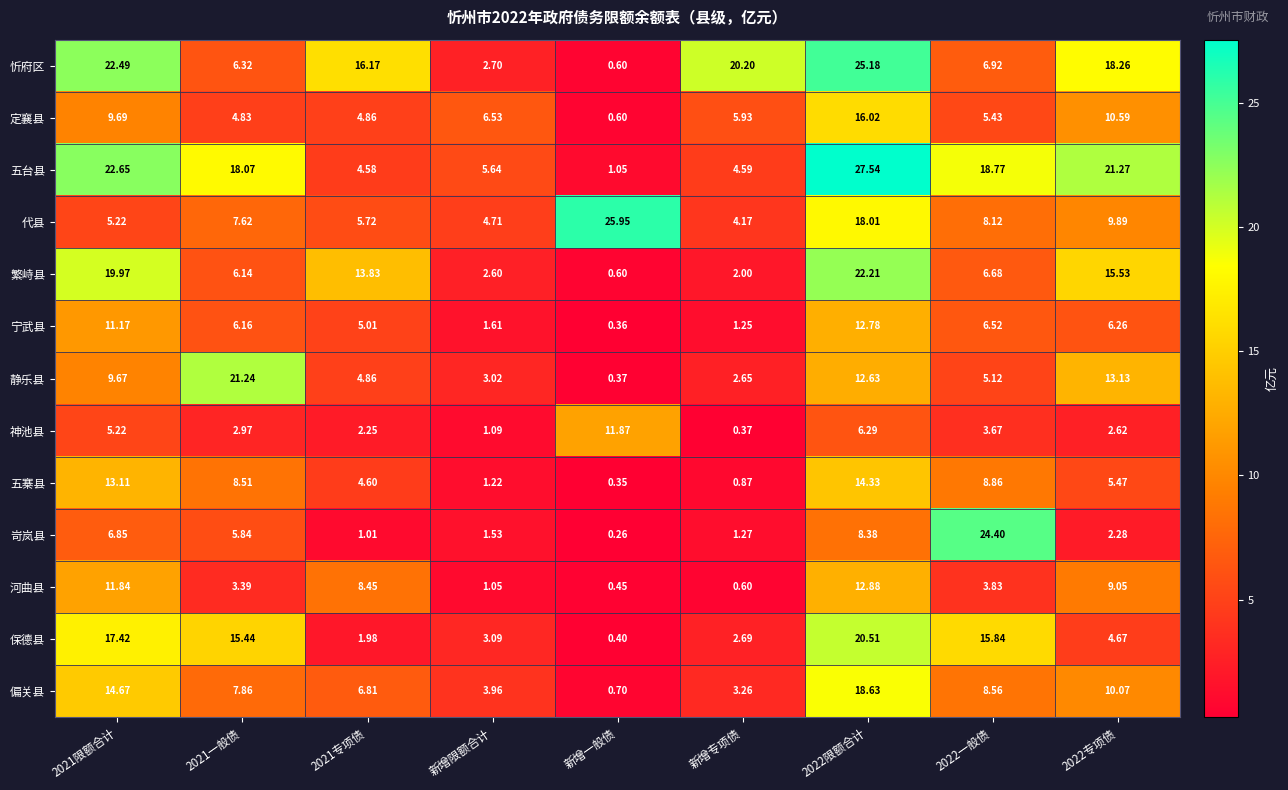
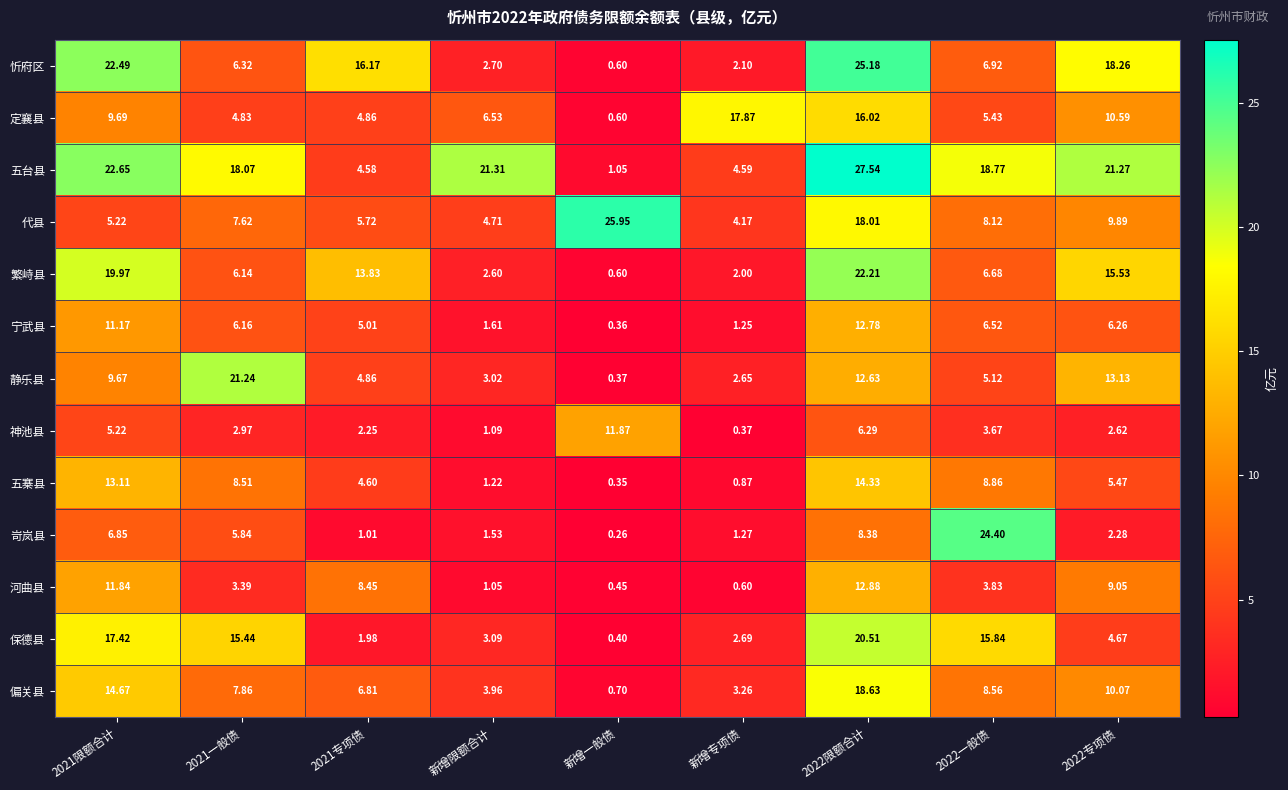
  {
    "忻府区": {
      "2021限额合计": 22.49,
      "2021一般债": 6.32,
      "2021专项债": 16.17,
      "新增限额合计": 2.70,
      "新增一般债": 0.60,
-     "新增专项债": 20.20,
+     "新增专项债": 2.10,
      "2022限额合计": 25.18,
      "2022一般债": 6.92,
      "2022专项债": 18.26
    },
    "定襄县": {
      "2021限额合计": 9.69,
      "2021一般债": 4.83,
      "2021专项债": 4.86,
      "新增限额合计": 6.53,
      "新增一般债": 0.60,
-     "新增专项债": 5.93,
+     "新增专项债": 17.87,
      "2022限额合计": 16.02,
      "2022一般债": 5.43,
      "2022专项债": 10.59
    },
    "五台县": {
      "2021限额合计": 22.65,
      "2021一般债": 18.07,
      "2021专项债": 4.58,
-     "新增限额合计": 5.64,
+     "新增限额合计": 21.31,
      "新增一般债": 1.05,
      "新增专项债": 4.59,
      "2022限额合计": 27.54,
      "2022一般债": 18.77,
      "2022专项债": 21.27
    },
    "代县": {
      "2021限额合计": 5.22,
      "2021一般债": 7.62,
      "2021专项债": 5.72,
      "新增限额合计": 4.71,
      "新增一般债": 25.95,
      "新增专项债": 4.17,
      "2022限额合计": 18.01,
      "2022一般债": 8.12,
      "2022专项债": 9.89
    },
    "繁峙县": {
      "2021限额合计": 19.97,
      "2021一般债": 6.14,
      "2021专项债": 13.83,
      "新增限额合计": 2.60,
      "新增一般债": 0.60,
      "新增专项债": 2.00,
      "2022限额合计": 22.21,
      "2022一般债": 6.68,
      "2022专项债": 15.53
    },
    "宁武县": {
      "2021限额合计": 11.17,
      "2021一般债": 6.16,
      "2021专项债": 5.01,
      "新增限额合计": 1.61,
      "新增一般债": 0.36,
      "新增专项债": 1.25,
      "2022限额合计": 12.78,
      "2022一般债": 6.52,
      "2022专项债": 6.26
    },
    "静乐县": {
      "2021限额合计": 9.67,
      "2021一般债": 21.24,
      "2021专项债": 4.86,
      "新增限额合计": 3.02,
      "新增一般债": 0.37,
      "新增专项债": 2.65,
      "2022限额合计": 12.63,
      "2022一般债": 5.12,
      "2022专项债": 13.13
    },
    "神池县": {
      "2021限额合计": 5.22,
      "2021一般债": 2.97,
      "2021专项债": 2.25,
      "新增限额合计": 1.09,
      "新增一般债": 11.87,
      "新增专项债": 0.37,
      "2022限额合计": 6.29,
      "2022一般债": 3.67,
      "2022专项债": 2.62
    },
    "五寨县": {
      "2021限额合计": 13.11,
      "2021一般债": 8.51,
      "2021专项债": 4.60,
      "新增限额合计": 1.22,
      "新增一般债": 0.35,
      "新增专项债": 0.87,
      "2022限额合计": 14.33,
      "2022一般债": 8.86,
      "2022专项债": 5.47
    },
    "岢岚县": {
      "2021限额合计": 6.85,
      "2021一般债": 5.84,
      "2021专项债": 1.01,
      "新增限额合计": 1.53,
      "新增一般债": 0.26,
      "新增专项债": 1.27,
      "2022限额合计": 8.38,
      "2022一般债": 24.40,
      "2022专项债": 2.28
    },
    "河曲县": {
      "2021限额合计": 11.84,
      "2021一般债": 3.39,
      "2021专项债": 8.45,
      "新增限额合计": 1.05,
      "新增一般债": 0.45,
      "新增专项债": 0.60,
      "2022限额合计": 12.88,
      "2022一般债": 3.83,
      "2022专项债": 9.05
    },
    "保德县": {
      "2021限额合计": 17.42,
      "2021一般债": 15.44,
      "2021专项债": 1.98,
      "新增限额合计": 3.09,
      "新增一般债": 0.40,
      "新增专项债": 2.69,
      "2022限额合计": 20.51,
      "2022一般债": 15.84,
      "2022专项债": 4.67
    },
    "偏关县": {
      "2021限额合计": 14.67,
      "2021一般债": 7.86,
      "2021专项债": 6.81,
      "新增限额合计": 3.96,
      "新增一般债": 0.70,
      "新增专项债": 3.26,
      "2022限额合计": 18.63,
      "2022一般债": 8.56,
      "2022专项债": 10.07
    }
  }
